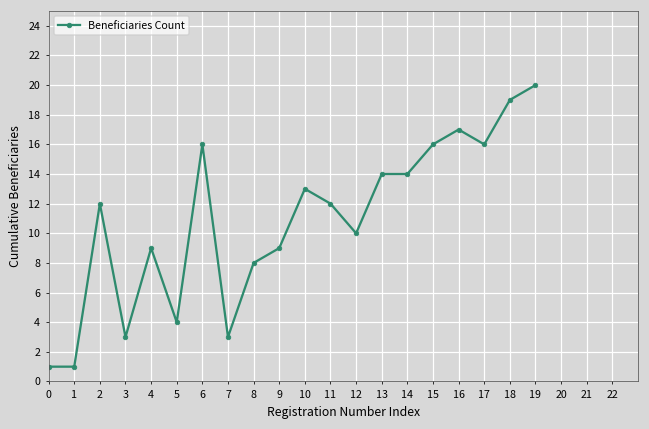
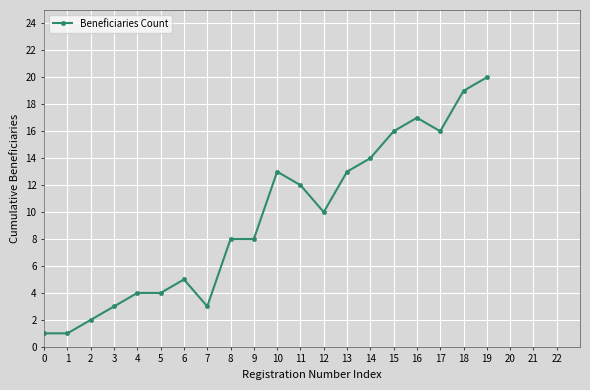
  {
    "0": 1,
    "1": 1,
-   "2": 12,
+   "2": 2,
    "3": 3,
-   "4": 9,
+   "4": 4,
    "5": 4,
-   "6": 16,
+   "6": 5,
    "7": 3,
    "8": 8,
-   "9": 9,
+   "9": 8,
    "10": 13,
    "11": 12,
    "12": 10,
-   "13": 14,
+   "13": 13,
    "14": 14,
    "15": 16,
    "16": 17,
    "17": 16,
    "18": 19,
    "19": 20
  }
